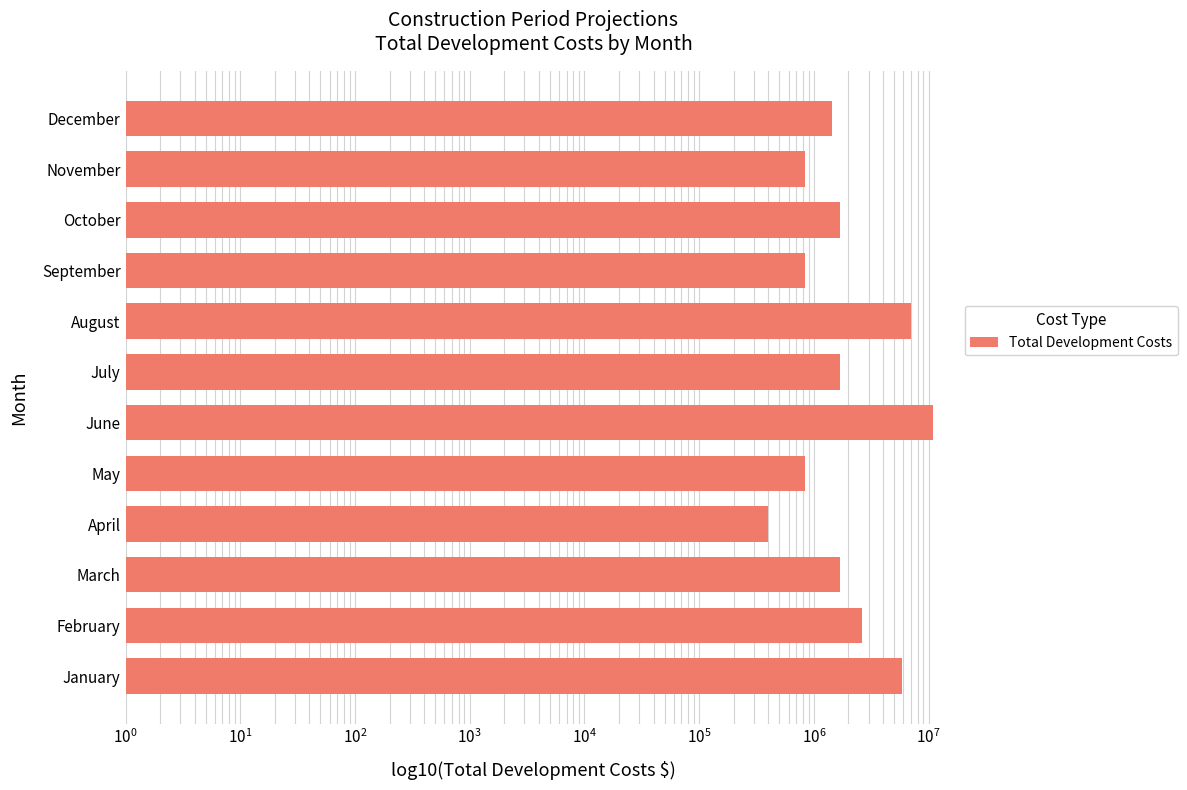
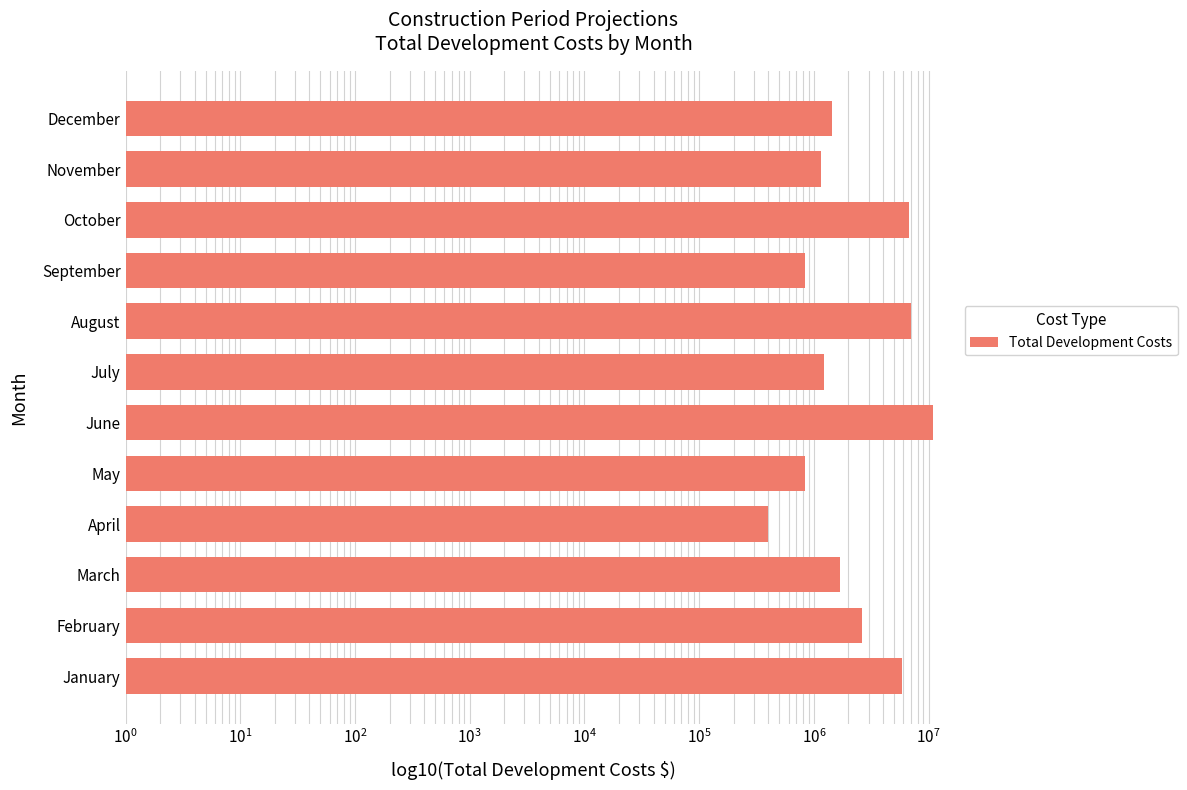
  {
    "December": 1400000,
-   "November": 800000,
-   "October": 1700000,
+   "November": 1100000,
+   "October": 7000000,
    "September": 800000,
    "August": 7000000,
-   "July": 1700000,
+   "July": 1200000,
    "June": 11000000,
    "May": 800000,
    "April": 400000,
    "March": 1700000,
    "February": 2600000,
    "January": 6000000
  }
